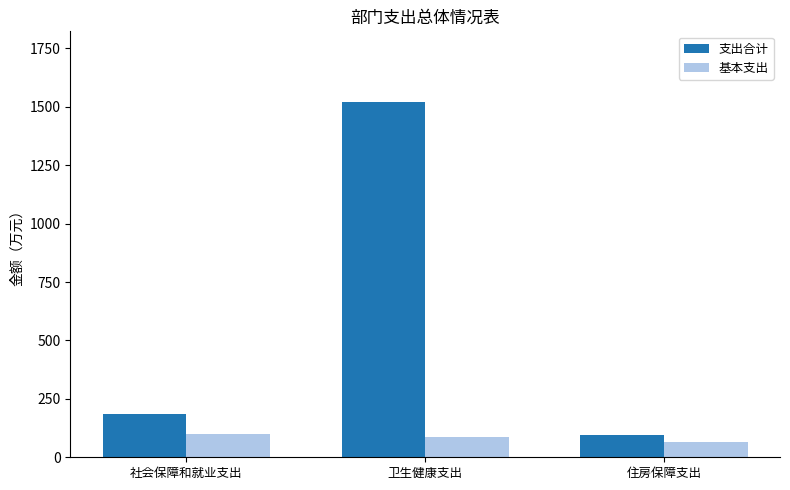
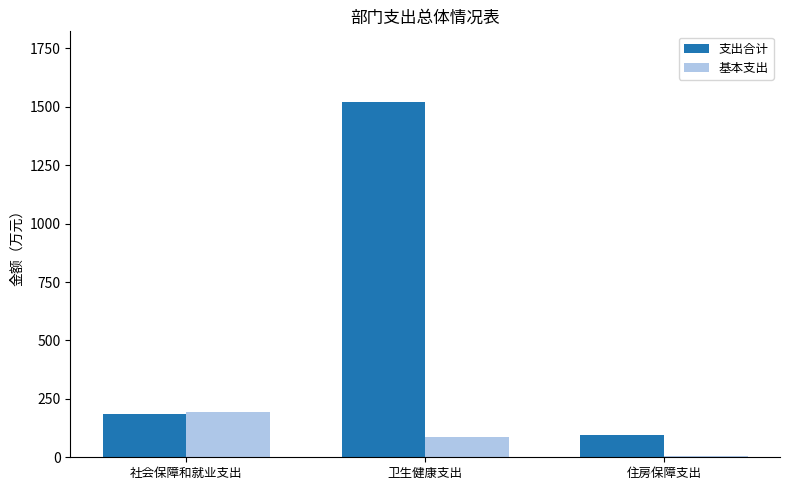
  {
    "支出合计": {
      "社会保障和就业支出": 190,
      "卫生健康支出": 1520,
      "住房保障支出": 100
    },
    "基本支出": {
-     "社会保障和就业支出": 100,
+     "社会保障和就业支出": 190,
      "卫生健康支出": 90,
-     "住房保障支出": 70
+     "住房保障支出": 10
    }
  }
